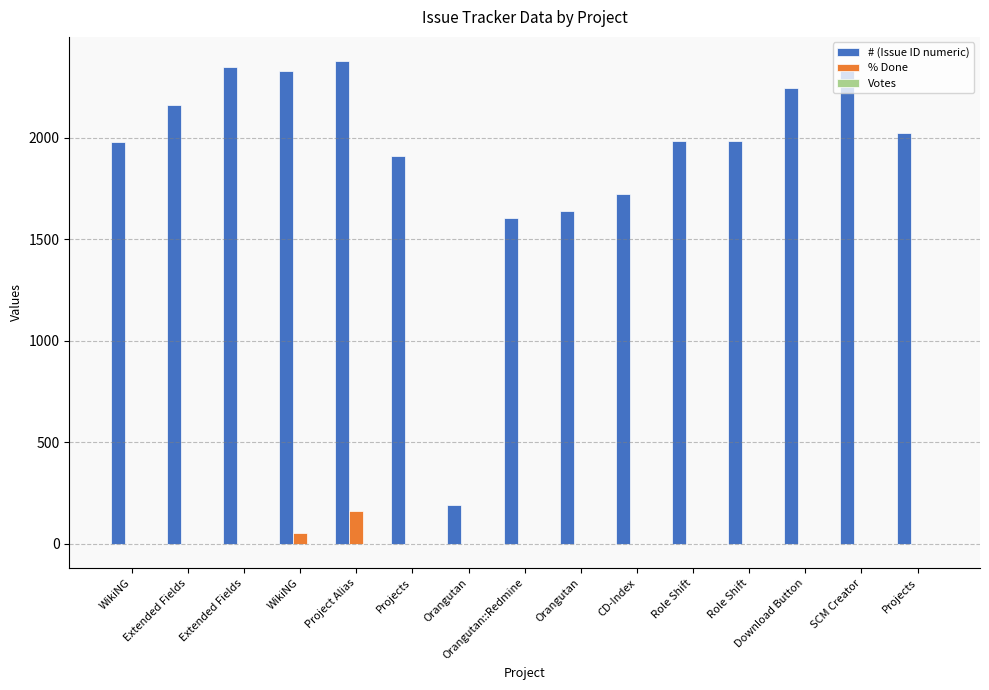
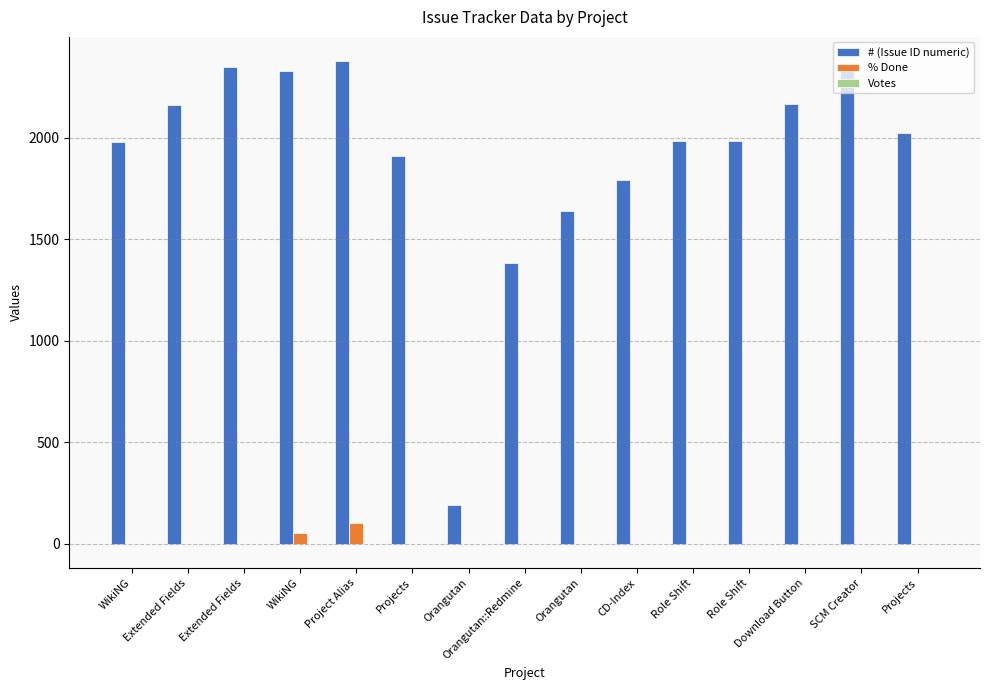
  {
    "# (Issue ID numeric)": {
      "Project Alias": 2380,
-     "Orangutan::Redmine": 1600,
-     "CD-Index": 1720,
-     "Download Button": 2250
+     "Orangutan::Redmine": 1380,
+     "CD-Index": 1790,
+     "Download Button": 2170
    },
    "% Done": {
-     "Project Alias": 160,
+     "Project Alias": 100,
      "Orangutan::Redmine": 0,
      "CD-Index": 0,
      "Download Button": 0,
      "SCM Creator": 0
    },
    "Votes": {
      "Project Alias": 0,
      "Orangutan::Redmine": 0,
      "CD-Index": 0,
      "Download Button": 0,
      "SCM Creator": 0
    }
  }
